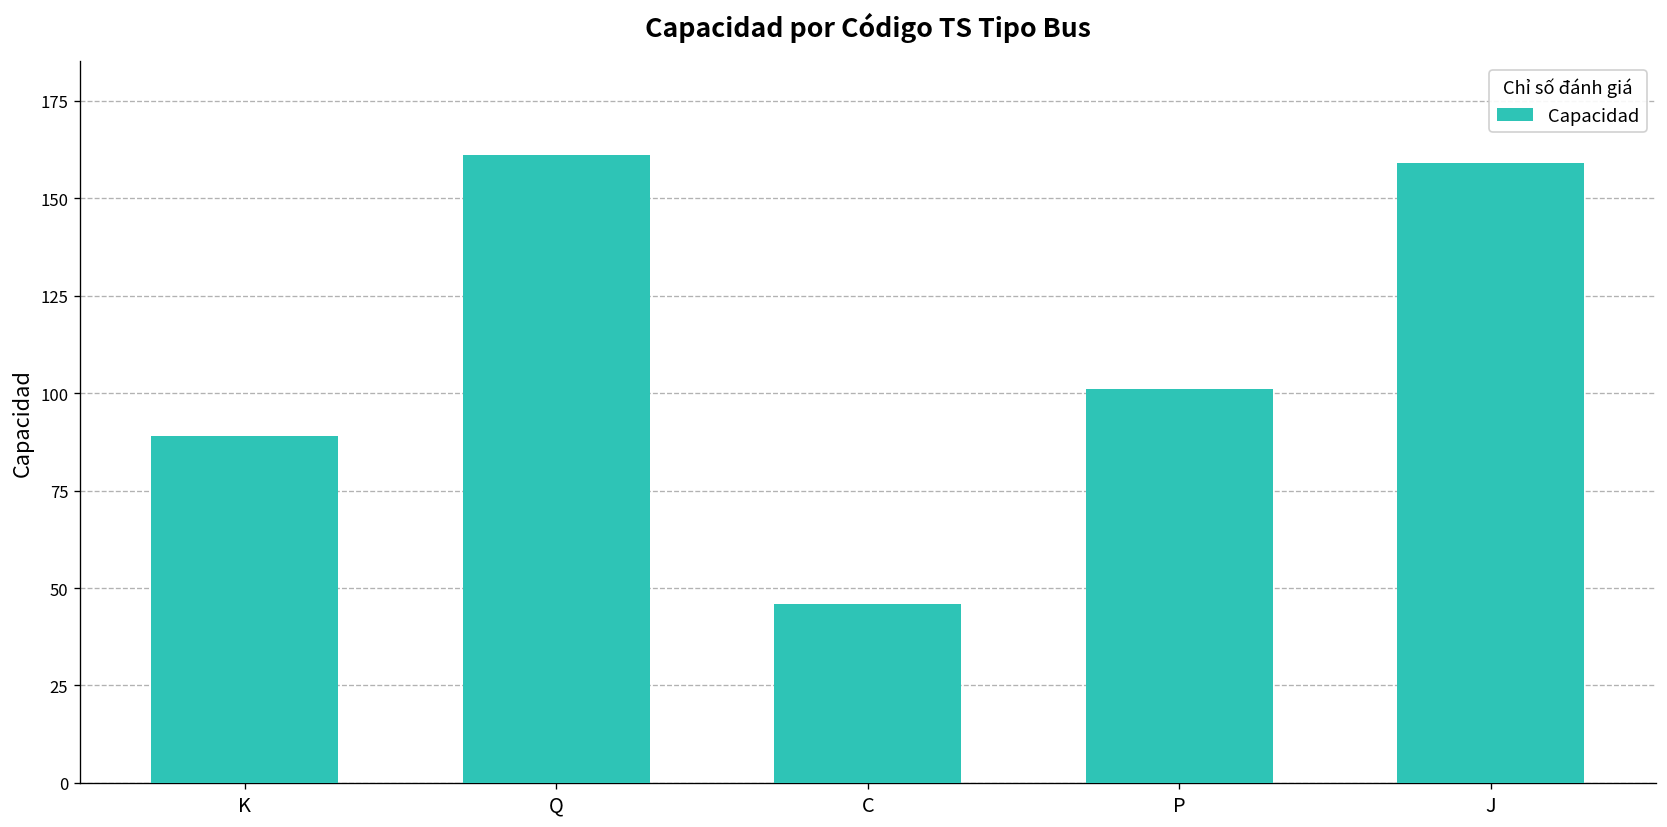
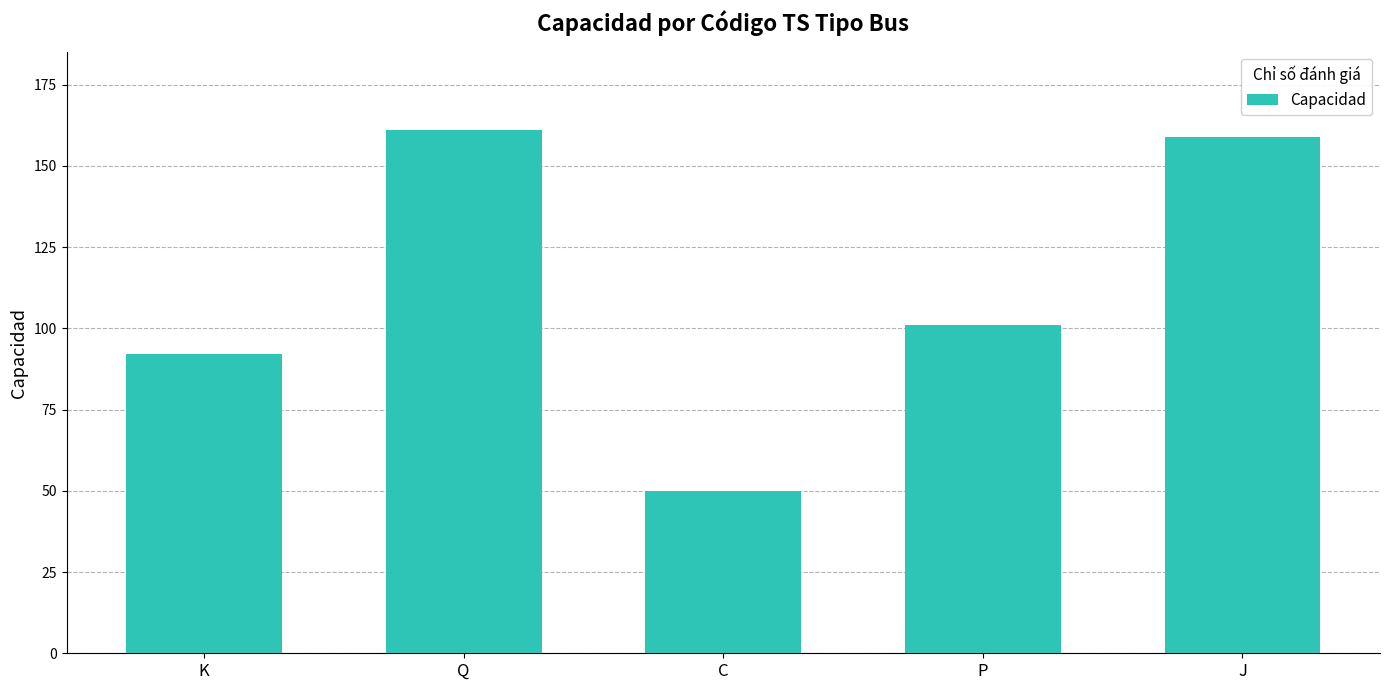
  {
-   "K": 89,
+   "K": 92,
    "Q": 161,
-   "C": 46,
+   "C": 50,
    "P": 101,
    "J": 159
  }
